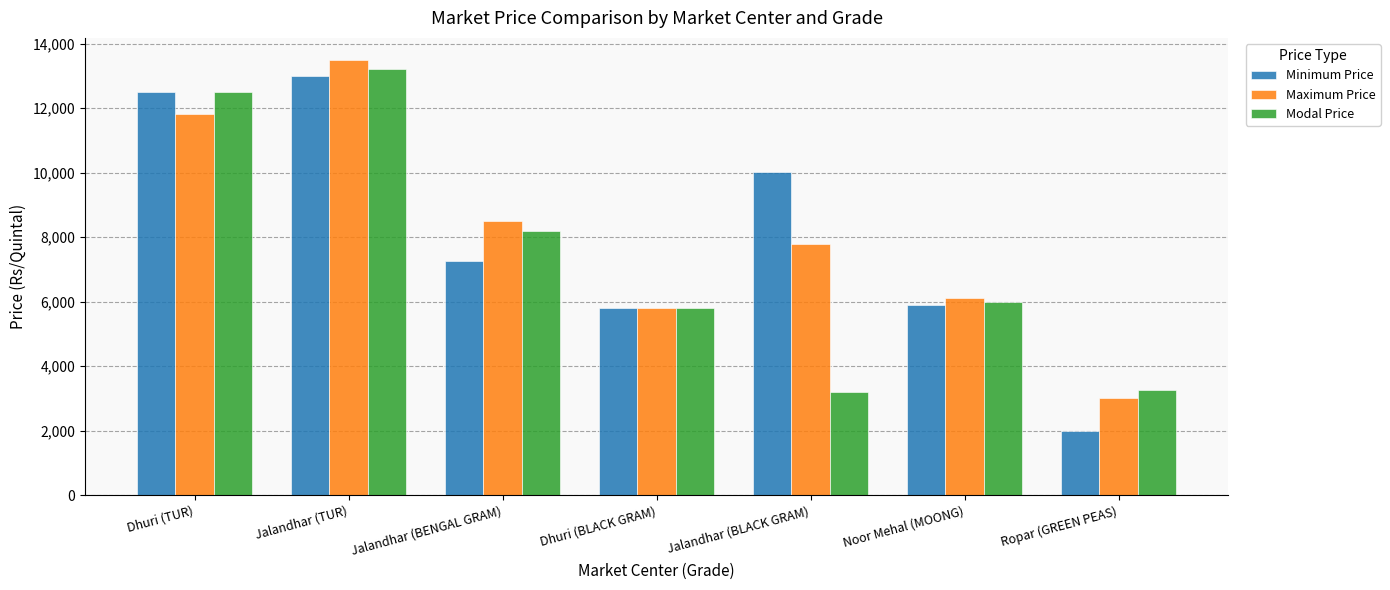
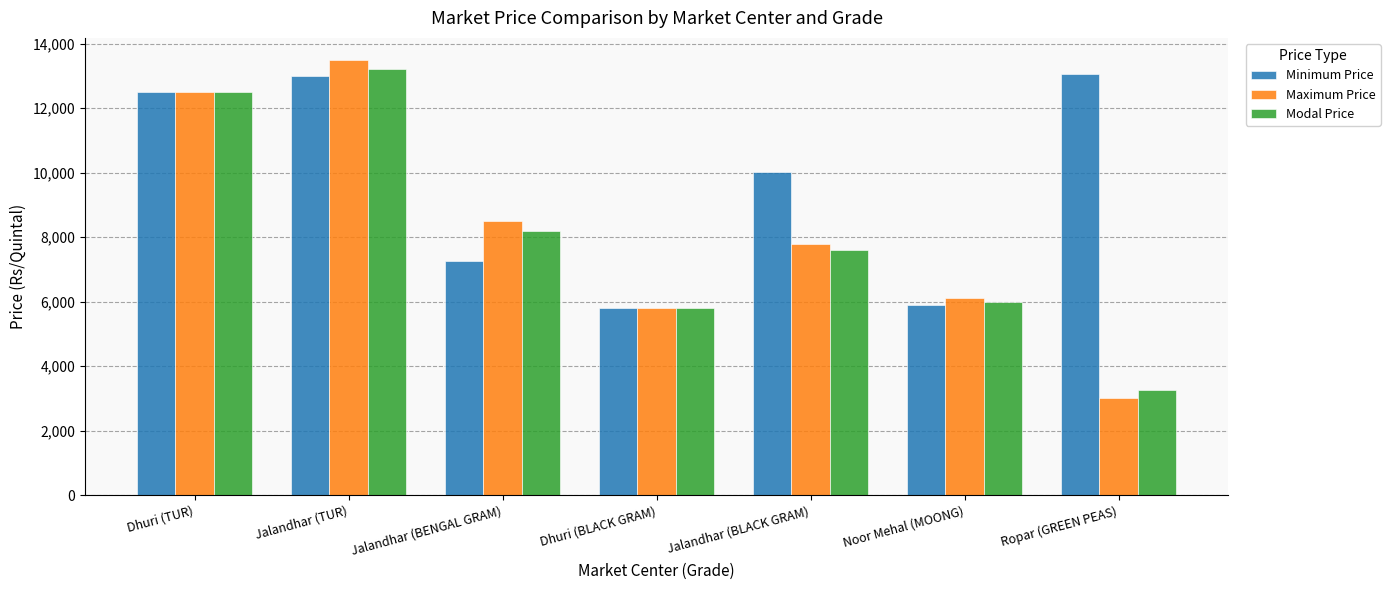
  {
    "Minimum Price": {
      "Dhuri (TUR)": "12,500",
      "Jalandhar (TUR)": "13,000",
      "Jalandhar (BENGAL GRAM)": "7,300",
      "Dhuri (BLACK GRAM)": "5,800",
      "Jalandhar (BLACK GRAM)": "10,000",
      "Noor Mehal (MOONG)": "5,900",
-     "Ropar (GREEN PEAS)": "2,000"
+     "Ropar (GREEN PEAS)": "13,100"
    },
    "Maximum Price": {
-     "Dhuri (TUR)": "11,800",
+     "Dhuri (TUR)": "12,500",
      "Jalandhar (TUR)": "13,500",
      "Jalandhar (BENGAL GRAM)": "8,500",
      "Dhuri (BLACK GRAM)": "5,800",
      "Jalandhar (BLACK GRAM)": "7,800",
      "Noor Mehal (MOONG)": "6,100",
      "Ropar (GREEN PEAS)": "3,000"
    },
    "Modal Price": {
      "Dhuri (TUR)": "12,500",
      "Jalandhar (TUR)": "13,200",
      "Jalandhar (BENGAL GRAM)": "8,200",
      "Dhuri (BLACK GRAM)": "5,800",
-     "Jalandhar (BLACK GRAM)": "3,200",
+     "Jalandhar (BLACK GRAM)": "7,600",
      "Noor Mehal (MOONG)": "6,000",
      "Ropar (GREEN PEAS)": "3,300"
    }
  }
